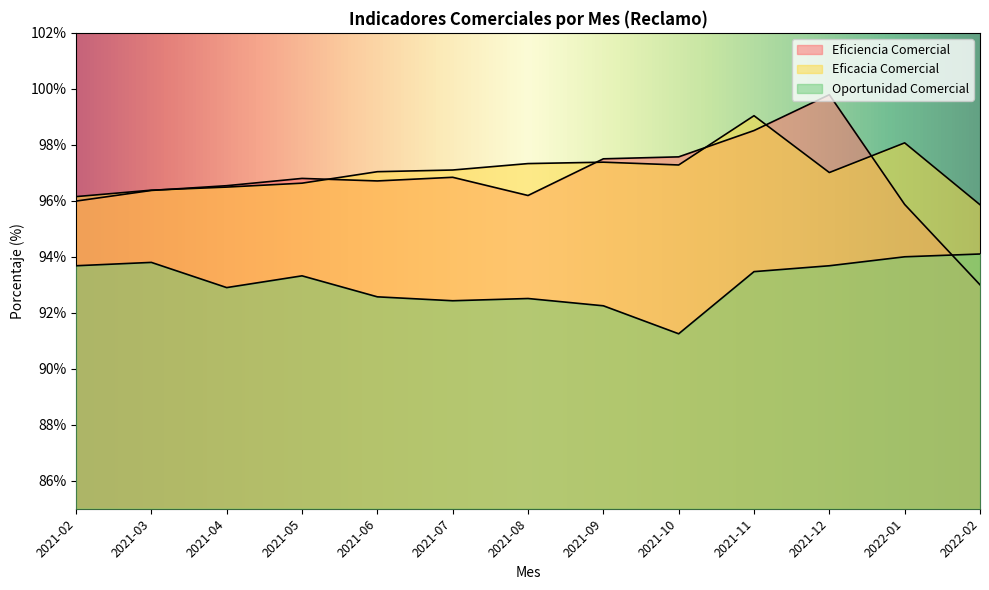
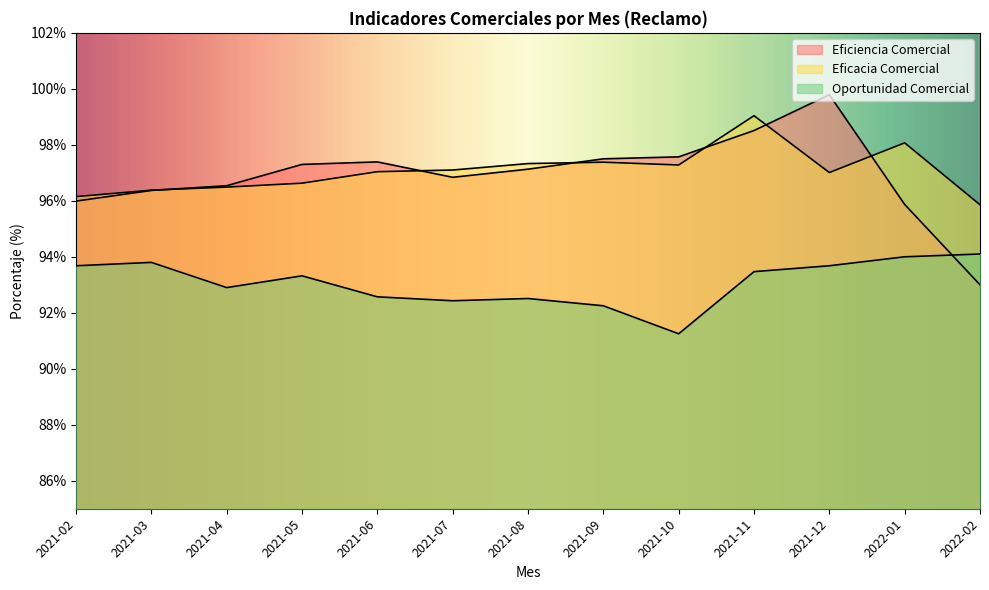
  {
    "Eficiencia Comercial": {
      "2021-02": "96.0%",
-     "2021-05": "96.8%",
-     "2021-06": "96.7%",
+     "2021-05": "97.3%",
+     "2021-06": "97.4%",
      "2021-07": "96.8%",
-     "2021-08": "96.2%",
+     "2021-08": "97.1%",
      "2021-09": "97.5%",
      "2021-10": "97.6%",
      "2021-11": "98.5%",
      "2022-01": "95.9%",
      "2022-02": "93.0%"
    },
    "Eficacia Comercial": {
      "2021-02": "96.2%",
      "2021-05": "96.6%",
      "2021-06": "97.0%",
      "2021-07": "97.1%",
      "2021-08": "97.3%",
      "2021-09": "97.4%",
      "2021-10": "97.3%",
      "2021-11": "99.0%",
      "2021-12": "97.0%",
      "2022-01": "98.1%",
      "2022-02": "95.9%"
    },
    "Oportunidad Comercial": {
      "2021-02": "93.7%",
      "2021-03": "93.8%",
      "2021-04": "92.9%",
      "2021-05": "93.3%",
      "2021-06": "92.6%",
      "2021-07": "92.4%",
      "2021-08": "92.5%",
      "2021-09": "92.3%",
      "2021-10": "91.3%",
      "2021-11": "93.5%",
      "2021-12": "93.7%",
      "2022-01": "94.0%",
      "2022-02": "94.1%"
    }
  }
